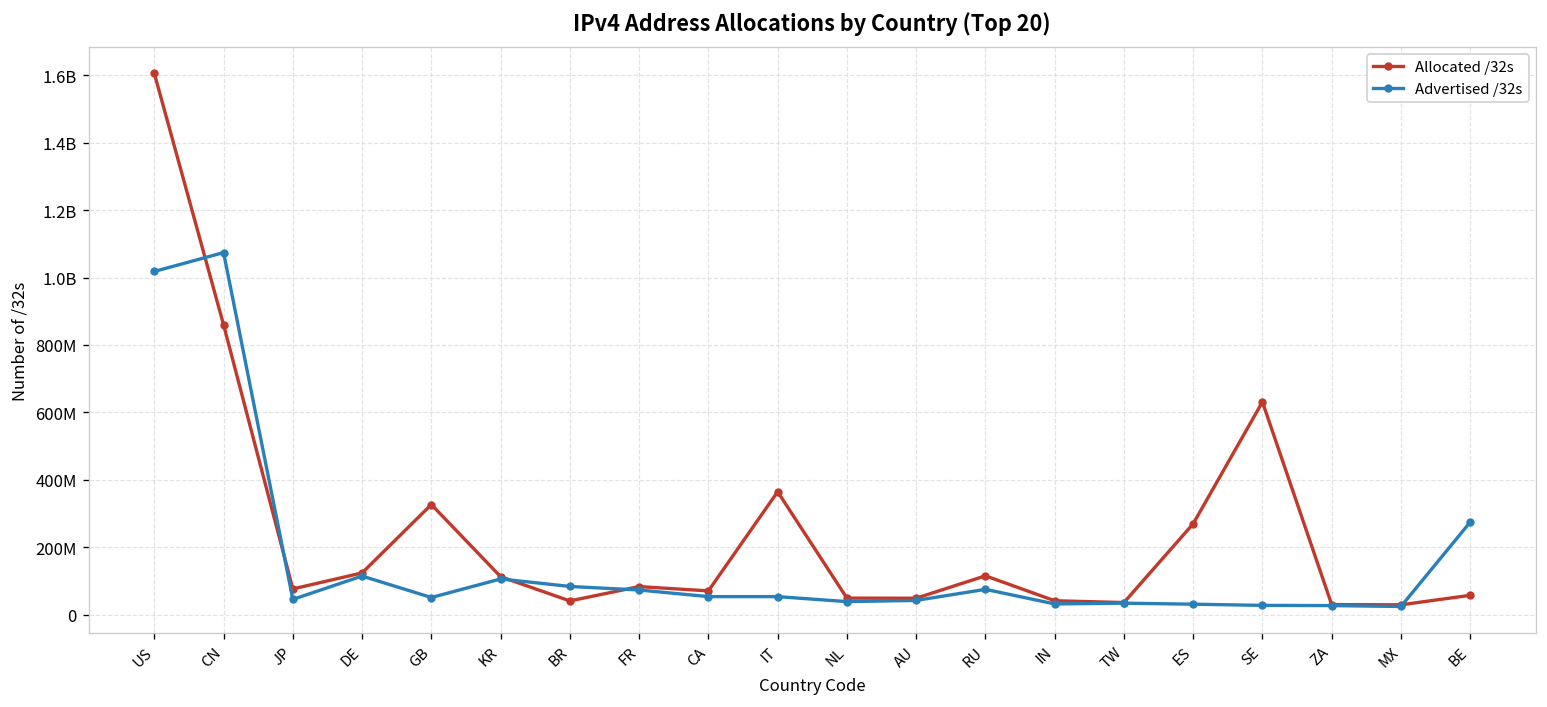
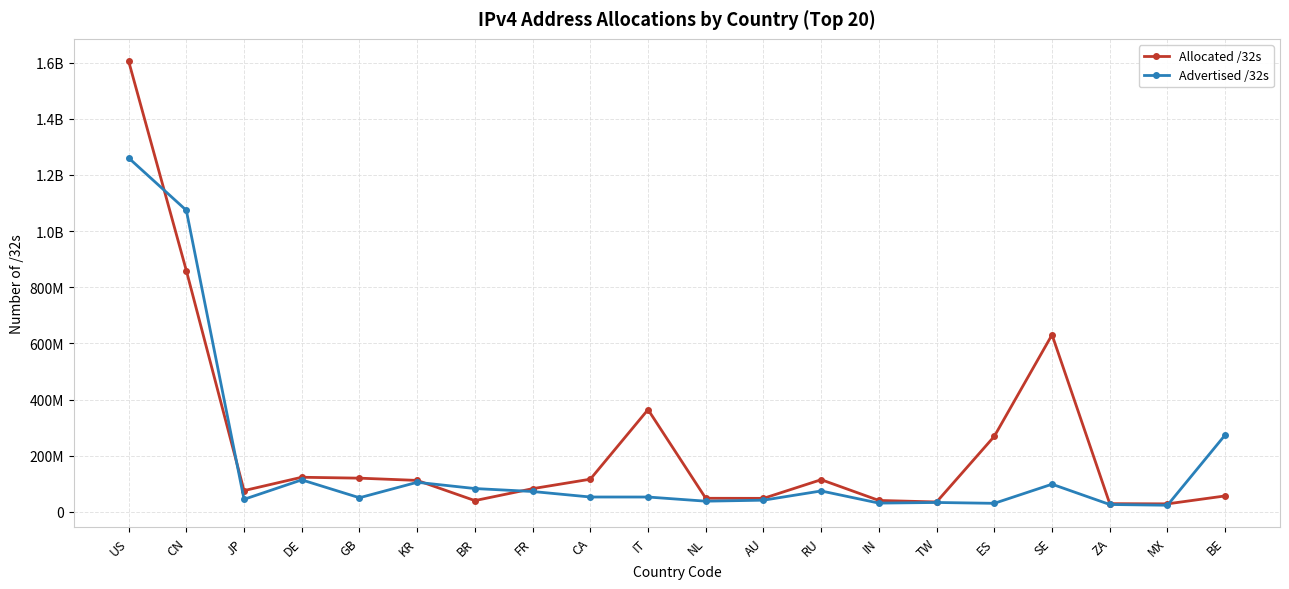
  {
    "Allocated /32s": {
      "US": 1610000000,
      "CN": 860000000,
      "JP": 80000000,
      "DE": 120000000,
-     "GB": 330000000,
+     "GB": 120000000,
      "BR": 40000000,
      "FR": 80000000,
-     "CA": 70000000,
+     "CA": 120000000,
      "IT": 360000000,
      "NL": 50000000,
      "RU": 120000000,
      "IN": 40000000,
      "ES": 270000000,
      "SE": 630000000,
      "BE": 60000000
    },
    "Advertised /32s": {
-     "US": 1020000000,
+     "US": 1260000000,
      "CN": 1070000000,
      "JP": 50000000,
      "DE": 110000000,
      "GB": 50000000,
      "BR": 80000000,
      "FR": 70000000,
      "CA": 50000000,
      "IT": 50000000,
      "NL": 40000000,
      "RU": 70000000,
      "IN": 30000000,
      "ES": 30000000,
-     "SE": 30000000,
+     "SE": 100000000,
      "BE": 270000000
    }
  }
